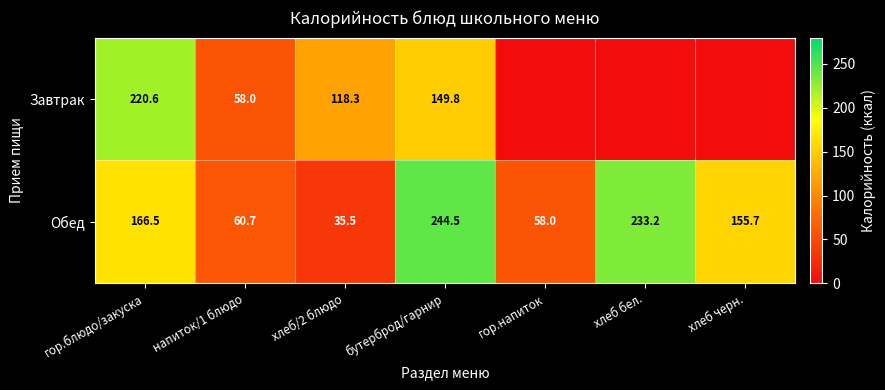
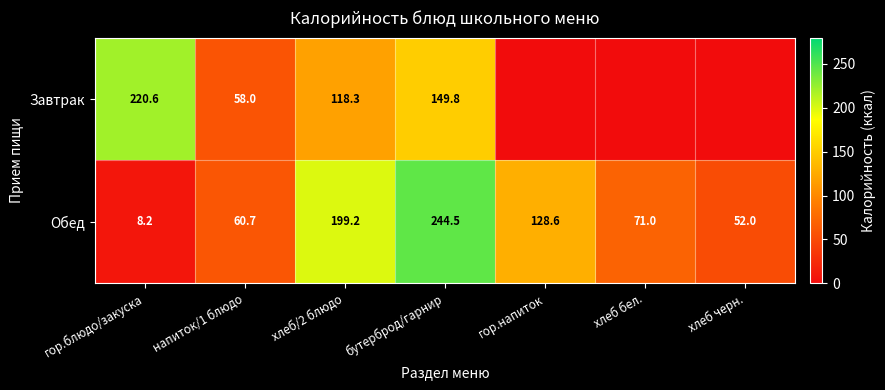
  {
    "Завтрак": {
      "гор.блюдо/закуска": 220.6,
      "напиток/1 блюдо": 58.0,
      "хлеб/2 блюдо": 118.3,
      "бутерброд/гарнир": 149.8
    },
    "Обед": {
-     "гор.блюдо/закуска": 166.5,
+     "гор.блюдо/закуска": 8.2,
      "напиток/1 блюдо": 60.7,
-     "хлеб/2 блюдо": 35.5,
+     "хлеб/2 блюдо": 199.2,
      "бутерброд/гарнир": 244.5,
-     "гор.напиток": 58.0,
-     "хлеб бел.": 233.2,
-     "хлеб черн.": 155.7
+     "гор.напиток": 128.6,
+     "хлеб бел.": 71.0,
+     "хлеб черн.": 52.0
    }
  }
